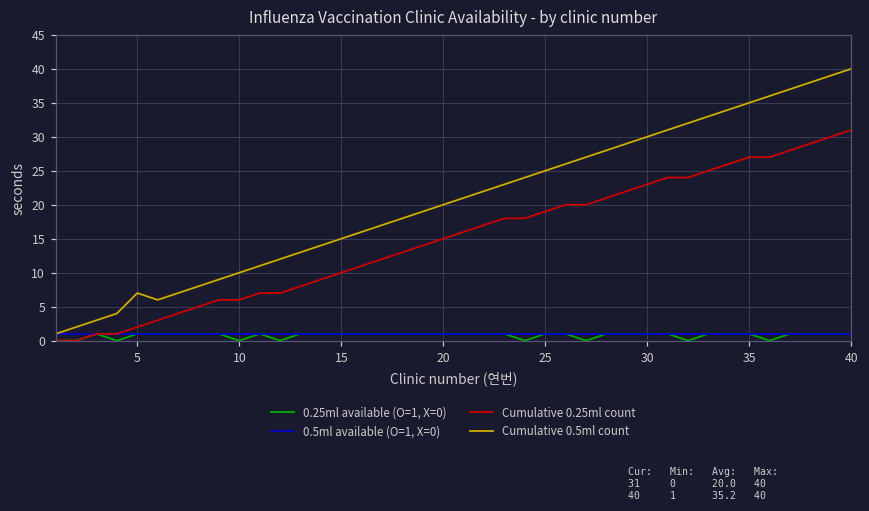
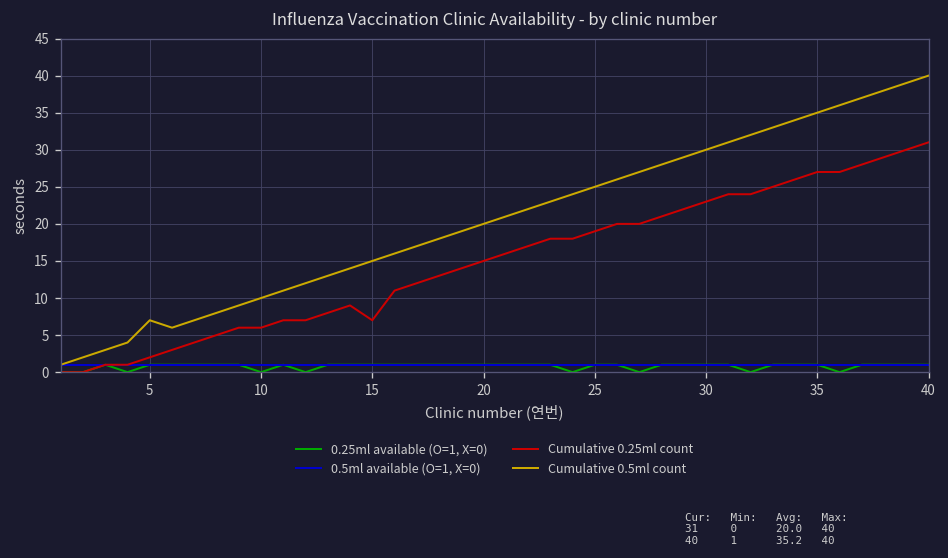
  {
    "0.25ml available (O=1, X=0)": {
      "10": 0
    },
    "0.5ml available (O=1, X=0)": {
      "10": 1
    },
    "Cumulative 0.25ml count": {
      "5": 2,
      "10": 6,
-     "15": 10,
+     "15": 7,
      "20": 15,
      "25": 19,
      "30": 23,
      "35": 27,
      "40": 31
    },
    "Cumulative 0.5ml count": {
      "5": 7,
      "10": 10,
      "15": 15,
      "20": 20,
      "25": 25,
      "30": 30,
      "35": 35,
      "40": 40
    }
  }
